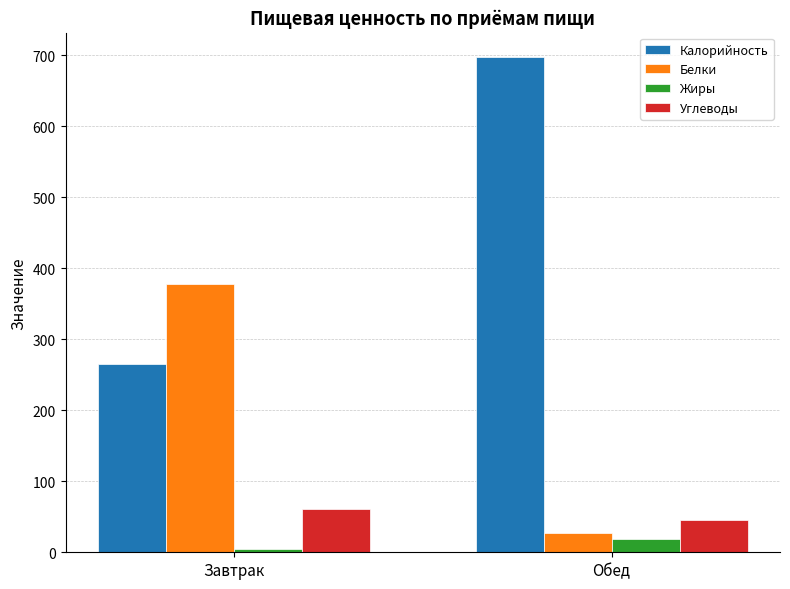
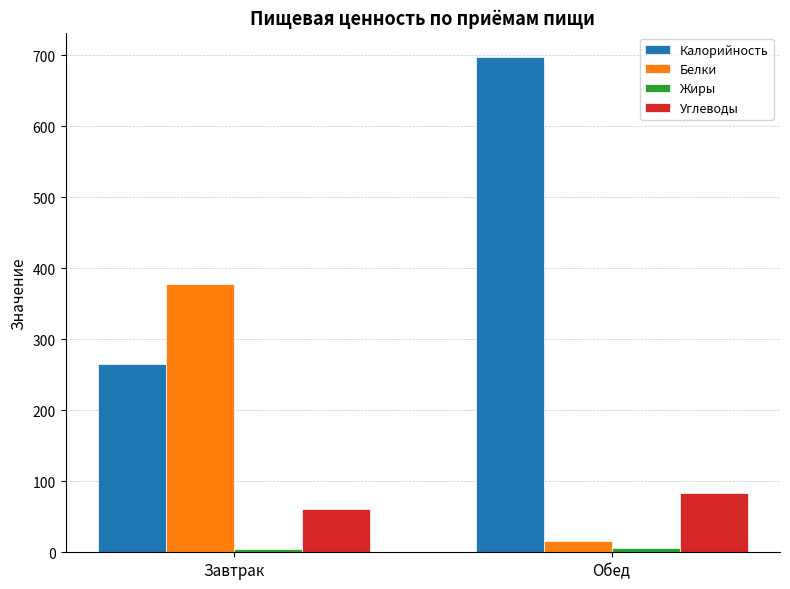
  {
    "Калорийность": {
      "Завтрак": 270,
      "Обед": 700
    },
    "Белки": {
      "Завтрак": 380,
-     "Обед": 30
+     "Обед": 20
    },
    "Жиры": {
      "Завтрак": 0,
-     "Обед": 20
+     "Обед": 10
    },
    "Углеводы": {
      "Завтрак": 60,
-     "Обед": 50
+     "Обед": 80
    }
  }
